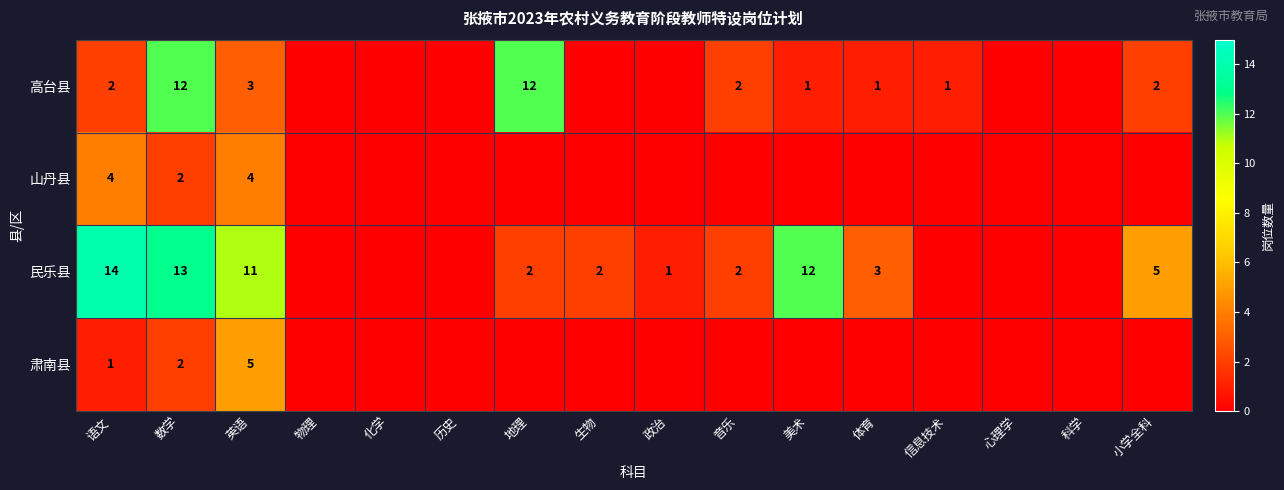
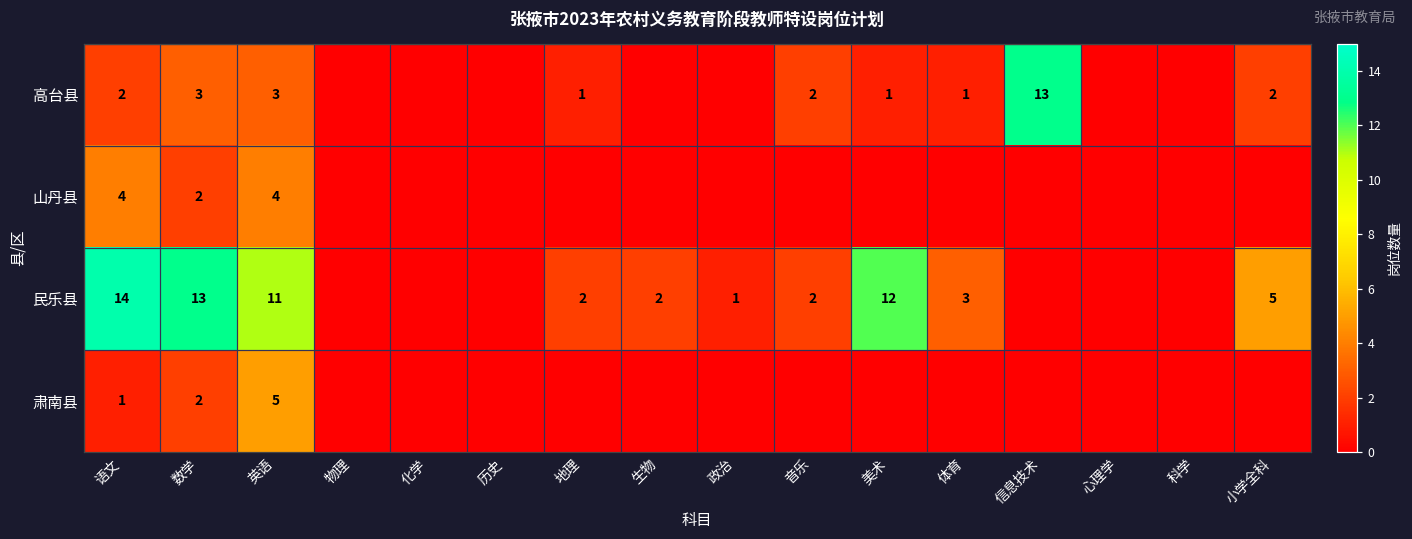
  {
    "高台县": {
      "语文": 2,
-     "数学": 12,
+     "数学": 3,
      "英语": 3,
-     "地理": 12,
+     "地理": 1,
      "音乐": 2,
      "美术": 1,
      "体育": 1,
-     "信息技术": 1,
+     "信息技术": 13,
      "小学全科": 2
    },
    "山丹县": {
      "语文": 4,
      "数学": 2,
      "英语": 4
    },
    "民乐县": {
      "语文": 14,
      "数学": 13,
      "英语": 11,
      "地理": 2,
      "生物": 2,
      "政治": 1,
      "音乐": 2,
      "美术": 12,
      "体育": 3,
      "小学全科": 5
    },
    "肃南县": {
      "语文": 1,
      "数学": 2,
      "英语": 5
    }
  }
